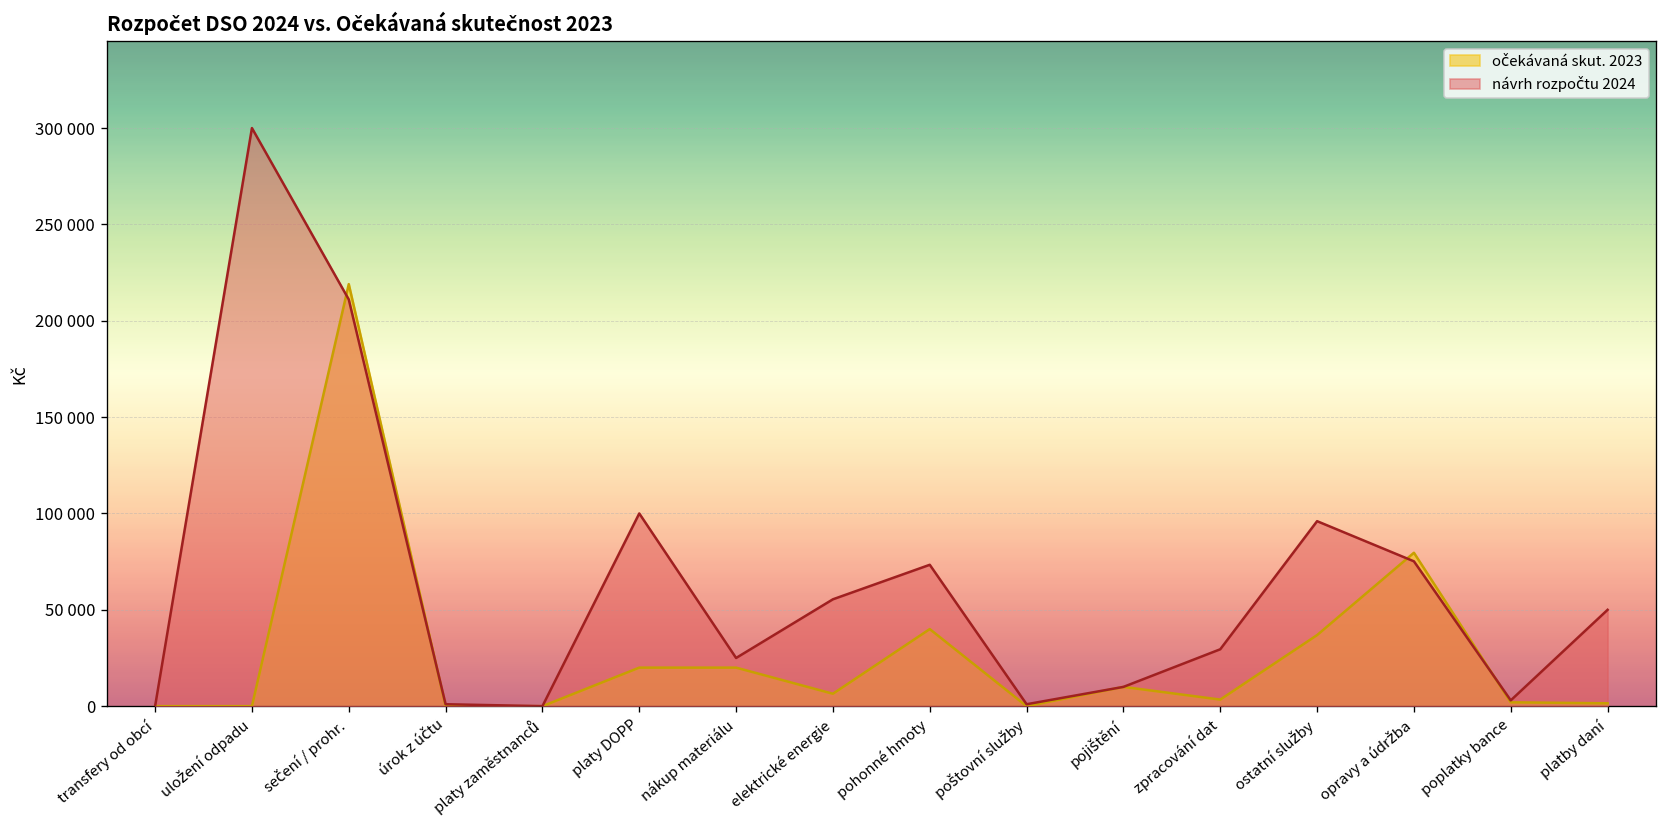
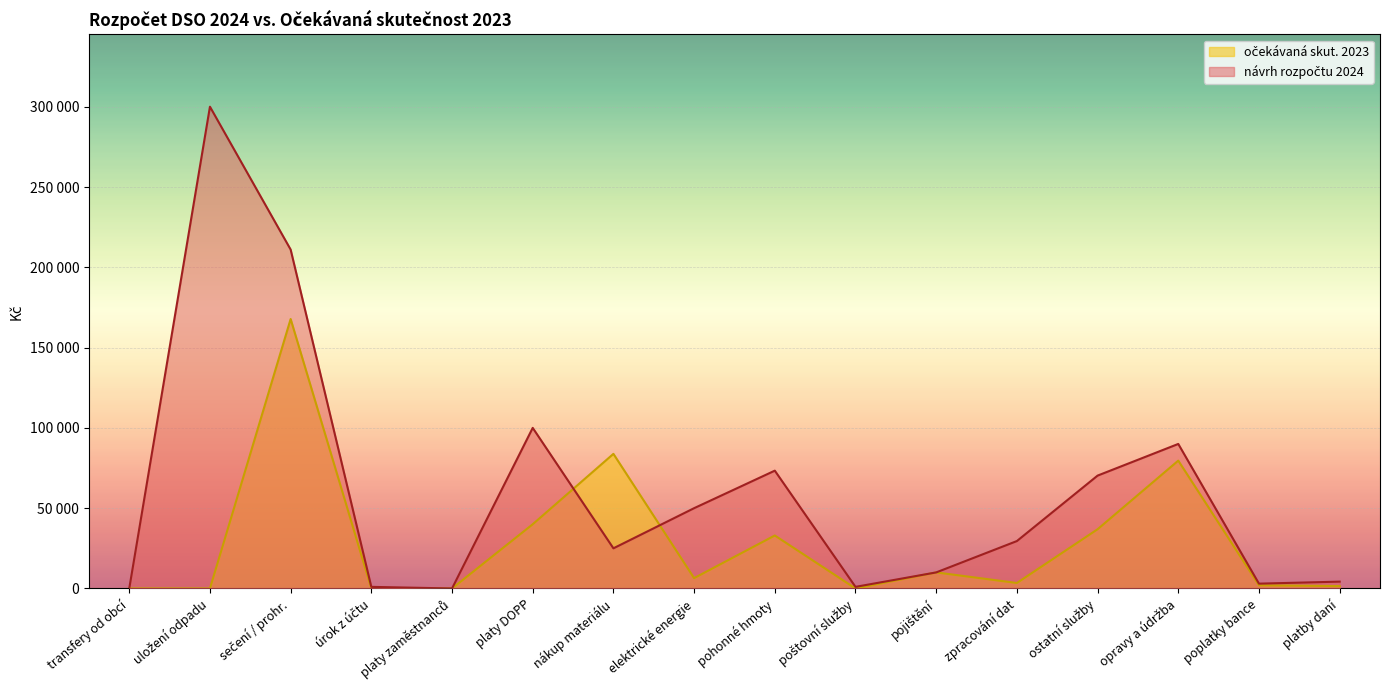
  {
    "očekávaná skut. 2023": {
      "uložení odpadu": 0,
-     "sečení / prohr.": 219000,
-     "platy DOPP": 20000,
-     "nákup materiálu": 20000,
+     "sečení / prohr.": 168000,
+     "platy DOPP": 40000,
+     "nákup materiálu": 84000,
      "elektrické energie": 6000,
-     "pohonné hmoty": 40000,
+     "pohonné hmoty": 33000,
      "zpracování dat": 3000,
      "ostatní služby": 37000,
      "opravy a údržba": 80000,
      "platby daní": 1000
    },
    "návrh rozpočtu 2024": {
      "uložení odpadu": 300000,
      "sečení / prohr.": 211000,
      "platy DOPP": 100000,
      "nákup materiálu": 25000,
-     "elektrické energie": 55000,
+     "elektrické energie": 50000,
      "pohonné hmoty": 73000,
      "zpracování dat": 30000,
-     "ostatní služby": 96000,
-     "opravy a údržba": 75000,
-     "platby daní": 50000
+     "ostatní služby": 70000,
+     "opravy a údržba": 90000,
+     "platby daní": 4000
    }
  }
